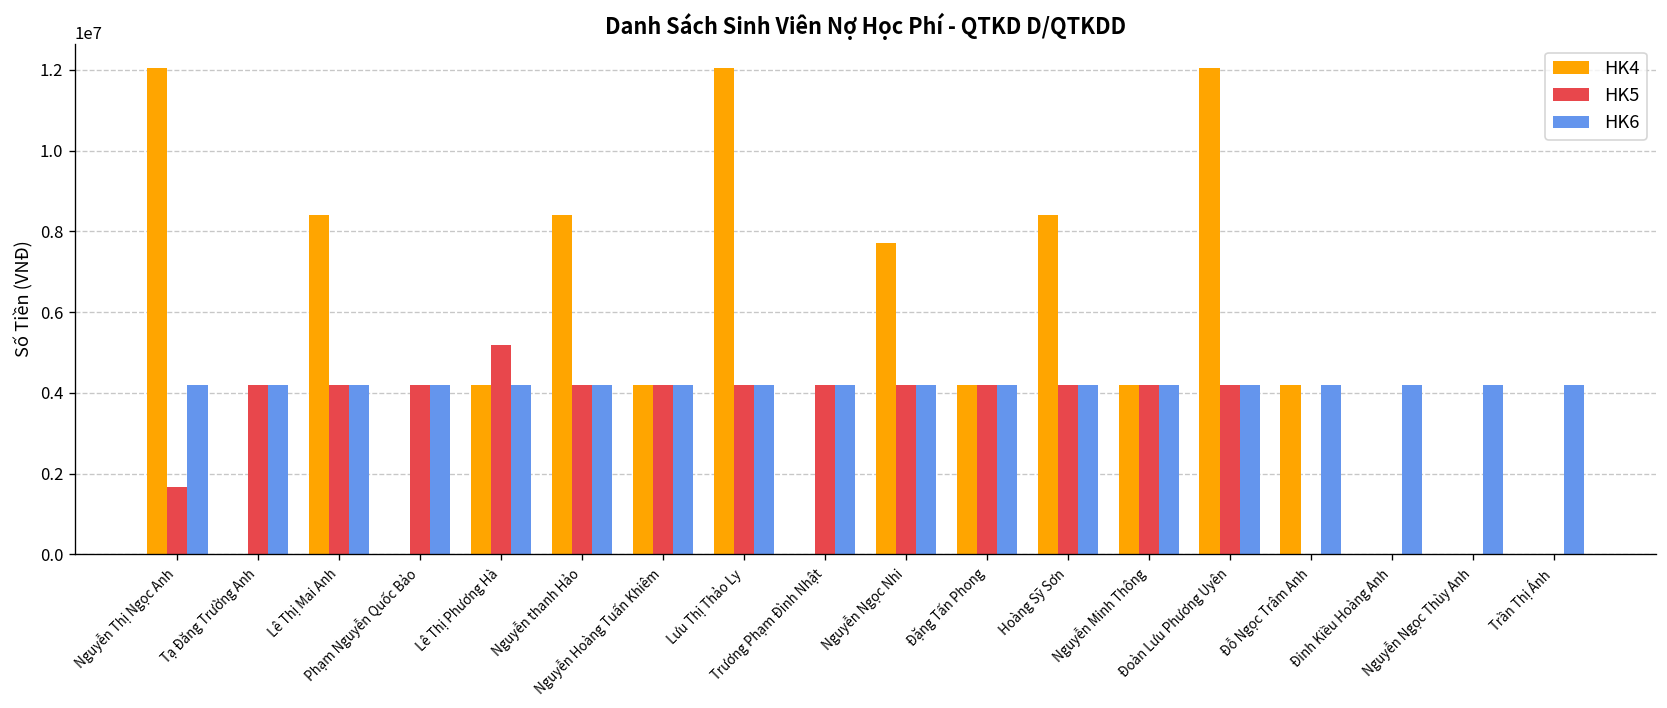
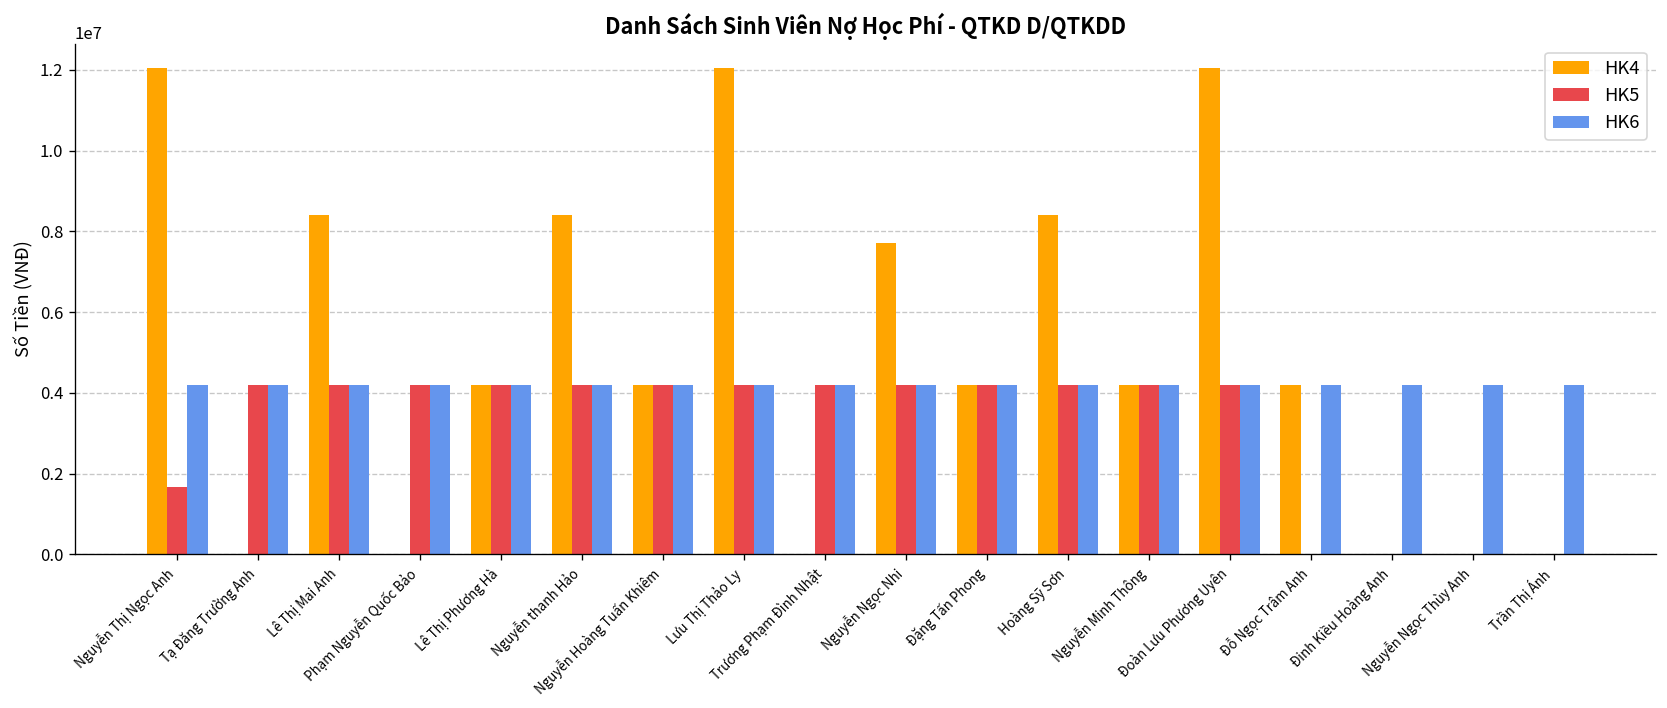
  {
    "HK4": {
      "Nguyễn Thị Ngọc Anh": 12100000,
      "Tạ Đăng Trường Anh": 0,
      "Lê Thị Mai Anh": 8400000,
      "Phạm Nguyễn Quốc Bảo": 0,
      "Lê Thị Phương Hà": 4200000,
      "Nguyễn thanh Hảo": 8400000,
      "Nguyễn Hoàng Tuấn Khiêm": 4200000,
      "Lưu Thị Thảo Ly": 12100000,
      "Trương Phạm Đình Nhật": 0,
      "Nguyễn Ngọc Nhi": 7700000,
      "Đặng Tấn Phong": 4200000,
      "Hoàng Sỹ Sơn": 8400000,
      "Nguyễn Minh Thông": 4200000,
      "Đoàn Lưu Phương Uyên": 12100000,
      "Đỗ Ngọc Trâm Anh": 4200000,
      "Đinh Kiều Hoàng Anh": 0,
      "Nguyễn Ngọc Thùy Anh": 0,
      "Trần Thị Ánh": 0
    },
    "HK5": {
      "Nguyễn Thị Ngọc Anh": 1700000,
      "Tạ Đăng Trường Anh": 4200000,
      "Lê Thị Mai Anh": 4200000,
      "Phạm Nguyễn Quốc Bảo": 4200000,
-     "Lê Thị Phương Hà": 5200000,
+     "Lê Thị Phương Hà": 4200000,
      "Nguyễn thanh Hảo": 4200000,
      "Nguyễn Hoàng Tuấn Khiêm": 4200000,
      "Lưu Thị Thảo Ly": 4200000,
      "Trương Phạm Đình Nhật": 4200000,
      "Nguyễn Ngọc Nhi": 4200000,
      "Đặng Tấn Phong": 4200000,
      "Hoàng Sỹ Sơn": 4200000,
      "Nguyễn Minh Thông": 4200000,
      "Đoàn Lưu Phương Uyên": 4200000,
      "Đỗ Ngọc Trâm Anh": 0,
      "Đinh Kiều Hoàng Anh": 0,
      "Nguyễn Ngọc Thùy Anh": 0,
      "Trần Thị Ánh": 0
    },
    "HK6": {
      "Nguyễn Thị Ngọc Anh": 4200000,
      "Tạ Đăng Trường Anh": 4200000,
      "Lê Thị Mai Anh": 4200000,
      "Phạm Nguyễn Quốc Bảo": 4200000,
      "Lê Thị Phương Hà": 4200000,
      "Nguyễn thanh Hảo": 4200000,
      "Nguyễn Hoàng Tuấn Khiêm": 4200000,
      "Lưu Thị Thảo Ly": 4200000,
      "Trương Phạm Đình Nhật": 4200000,
      "Nguyễn Ngọc Nhi": 4200000,
      "Đặng Tấn Phong": 4200000,
      "Hoàng Sỹ Sơn": 4200000,
      "Nguyễn Minh Thông": 4200000,
      "Đoàn Lưu Phương Uyên": 4200000,
      "Đỗ Ngọc Trâm Anh": 4200000,
      "Đinh Kiều Hoàng Anh": 4200000,
      "Nguyễn Ngọc Thùy Anh": 4200000,
      "Trần Thị Ánh": 4200000
    }
  }
